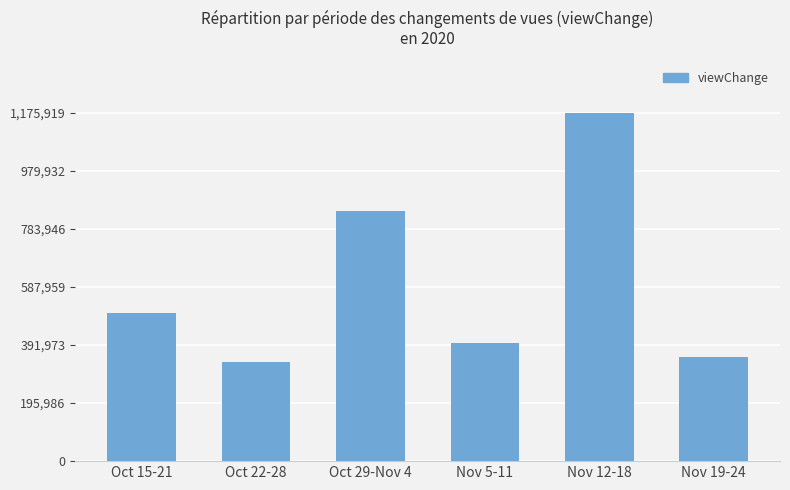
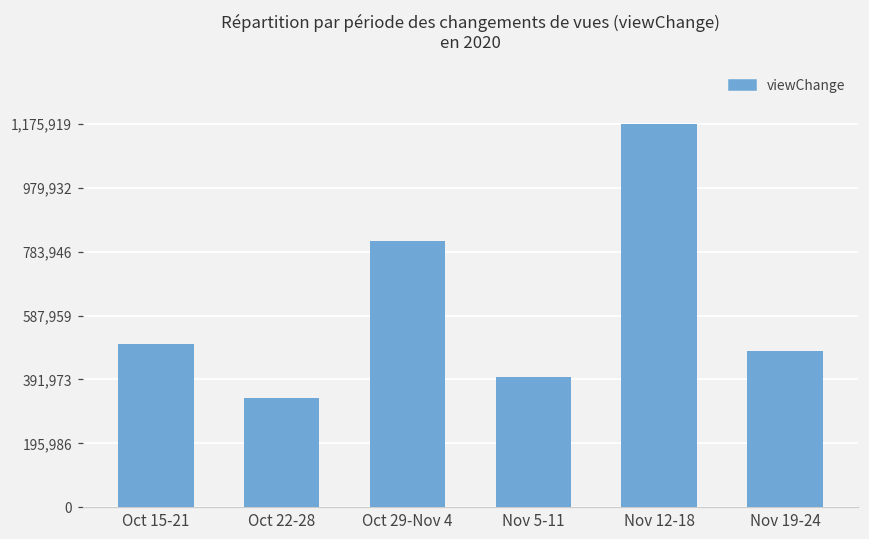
  {
    "Oct 15-21": "500,000",
    "Oct 22-28": "330,000",
-   "Oct 29-Nov 4": "840,000",
+   "Oct 29-Nov 4": "820,000",
    "Nov 5-11": "400,000",
    "Nov 12-18": "1,180,000",
-   "Nov 19-24": "350,000"
+   "Nov 19-24": "480,000"
  }
